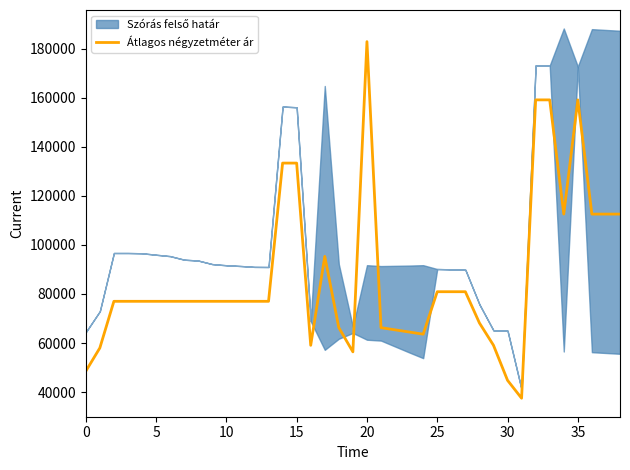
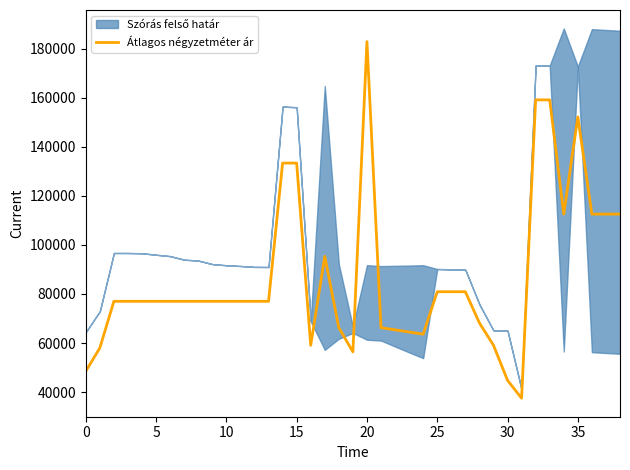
  {
    "Átlagos négyzetméter ár": {
      "0": 49000,
      "5": 77000,
      "10": 77000,
      "15": 133000,
      "20": 183000,
      "25": 81000,
      "30": 45000,
-     "35": 159000
+     "35": 152000
    }
  }
